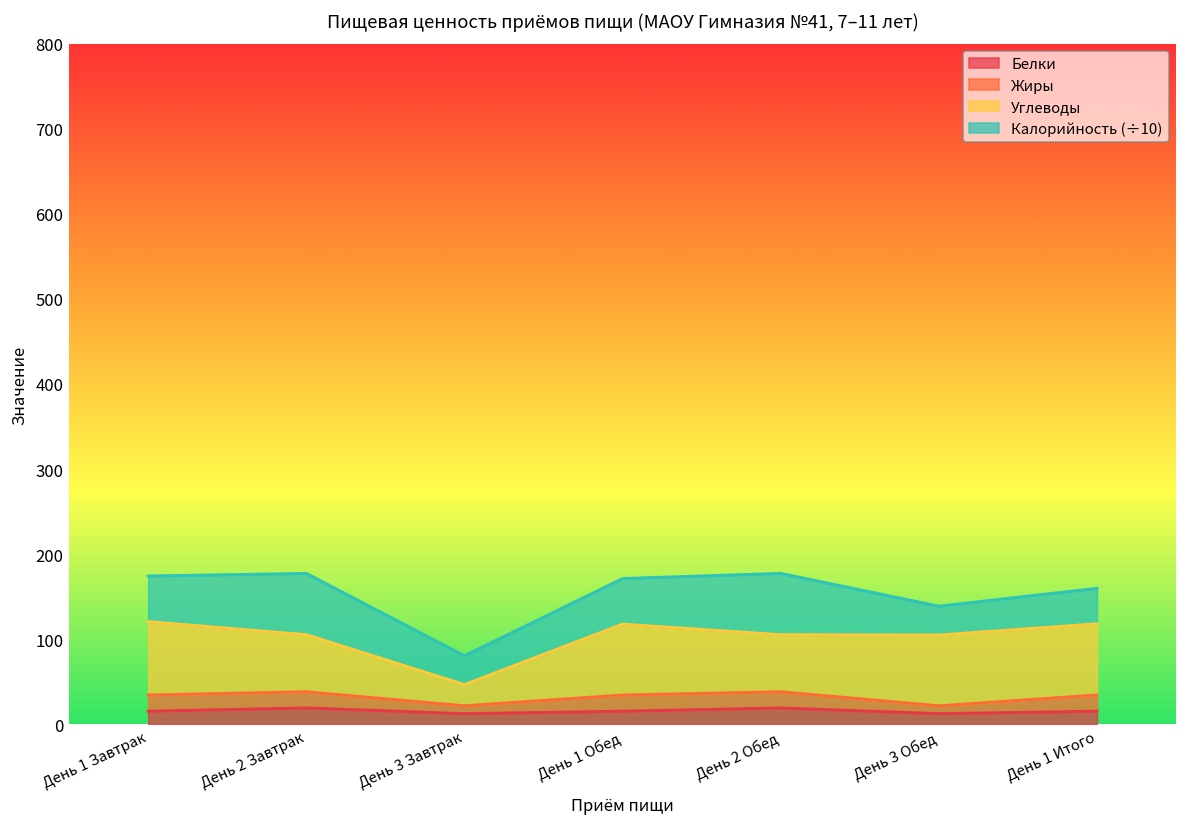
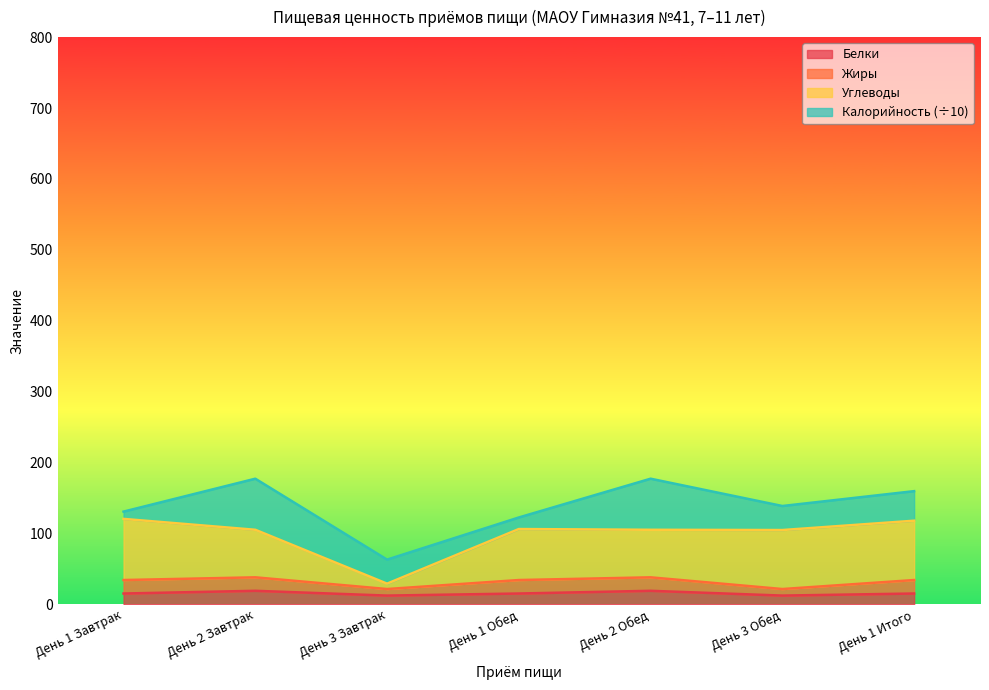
  {
    "Углеводы": {
      "День 1 Завтрак": 90,
      "День 2 Завтрак": 70,
-     "День 3 Завтрак": 20,
-     "День 1 Обед": 80,
+     "День 3 Завтрак": 10,
+     "День 1 Обед": 70,
      "День 2 Обед": 70,
      "День 3 Обед": 80,
      "День 1 Итого": 80
    },
    "Калорийность (÷10)": {
-     "День 1 Завтрак": 50,
+     "День 1 Завтрак": 10,
      "День 2 Завтрак": 70,
      "День 3 Завтрак": 30,
-     "День 1 Обед": 50,
+     "День 1 Обед": 20,
      "День 2 Обед": 70,
      "День 3 Обед": 30,
      "День 1 Итого": 40
    }
  }
